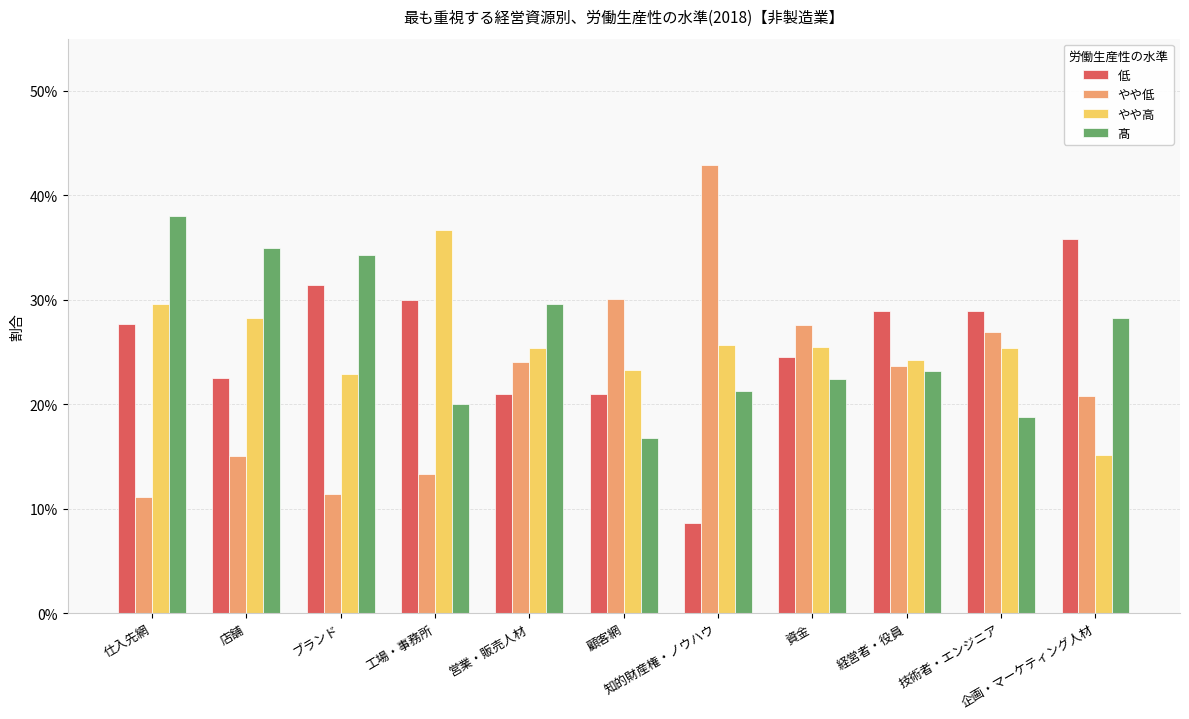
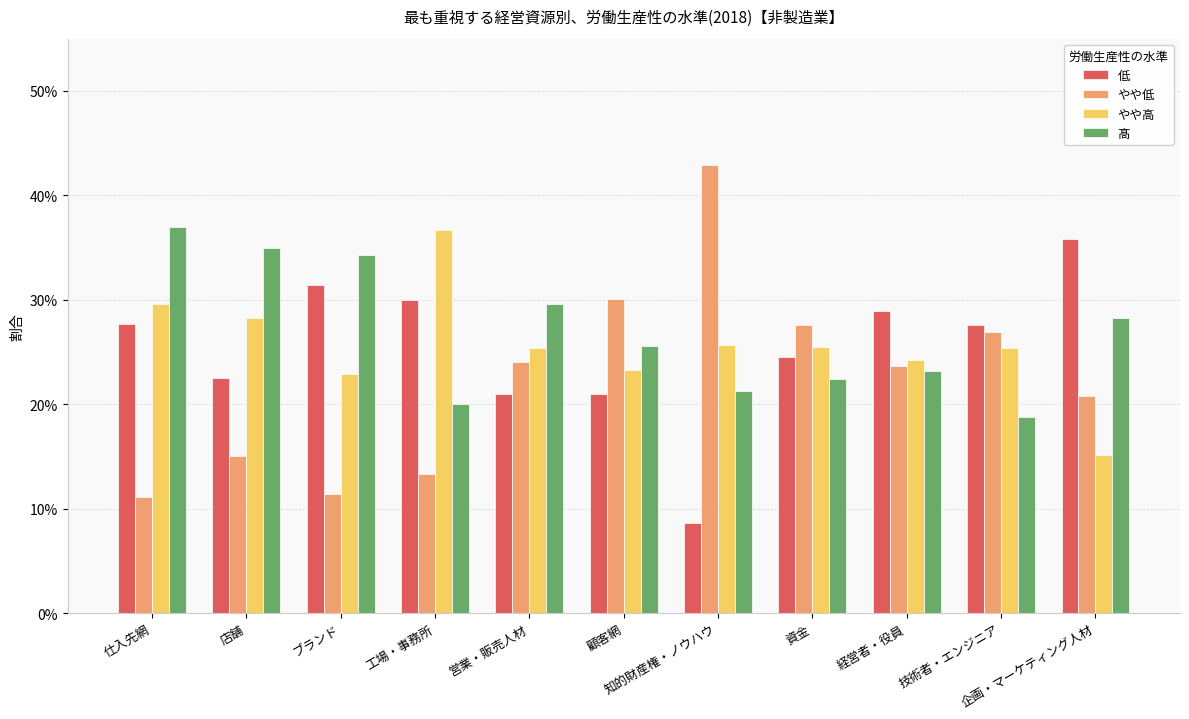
  {
    "低": {
      "仕入先網": "27.7%",
      "店舗": "22.5%",
      "ブランド": "31.4%",
      "工場・事務所": "30.0%",
      "営業・販売人材": "21.0%",
      "顧客網": "21.0%",
      "知的財産権・ノウハウ": "8.6%",
      "資金": "24.5%",
      "経営者・役員": "28.9%",
-     "技術者・エンジニア": "28.9%",
+     "技術者・エンジニア": "27.6%",
      "企画・マーケティング人材": "35.8%"
    },
    "髙": {
-     "仕入先網": "38.0%",
+     "仕入先網": "37.0%",
      "店舗": "35.0%",
      "ブランド": "34.3%",
      "工場・事務所": "20.0%",
      "営業・販売人材": "29.6%",
-     "顧客網": "16.8%",
+     "顧客網": "25.6%",
      "知的財産権・ノウハウ": "21.3%",
      "資金": "22.4%",
      "経営者・役員": "23.2%",
      "技術者・エンジニア": "18.8%",
      "企画・マーケティング人材": "28.3%"
    }
  }
